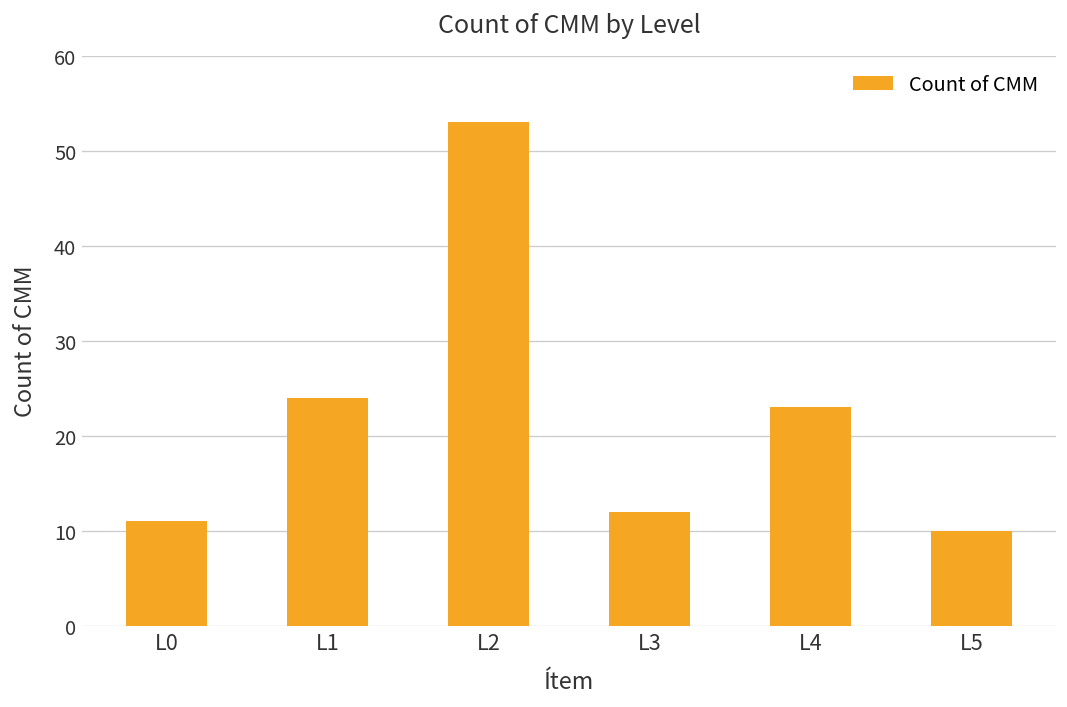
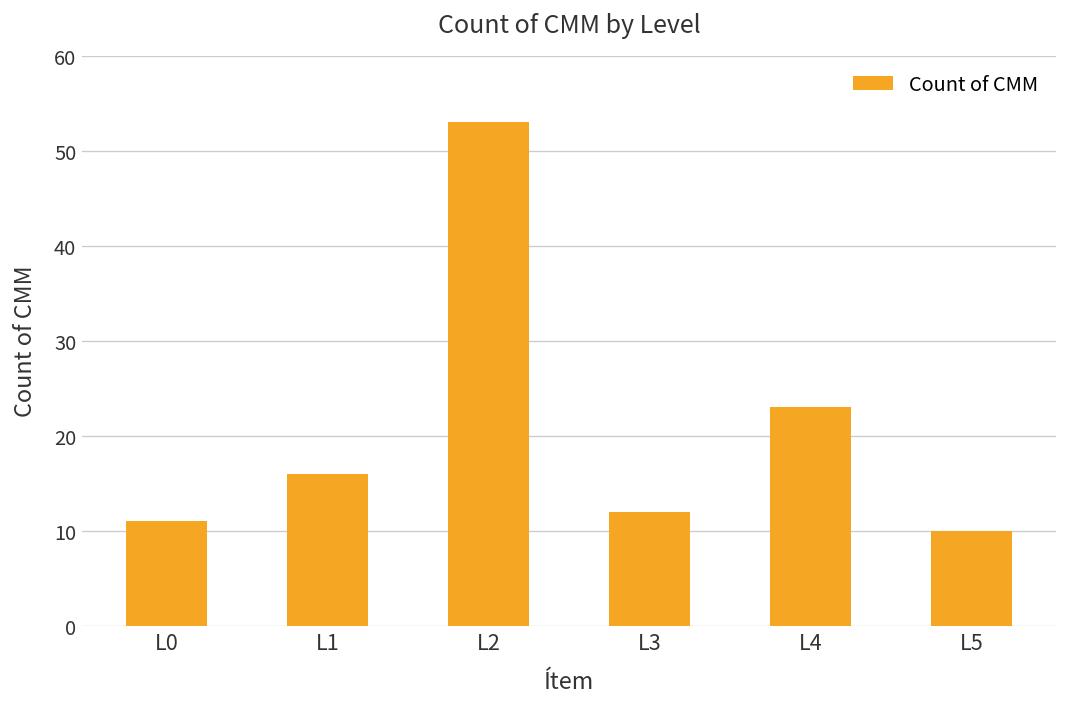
  {
    "L0": 11,
-   "L1": 24,
+   "L1": 16,
    "L2": 53,
    "L3": 12,
    "L4": 23,
    "L5": 10
  }
